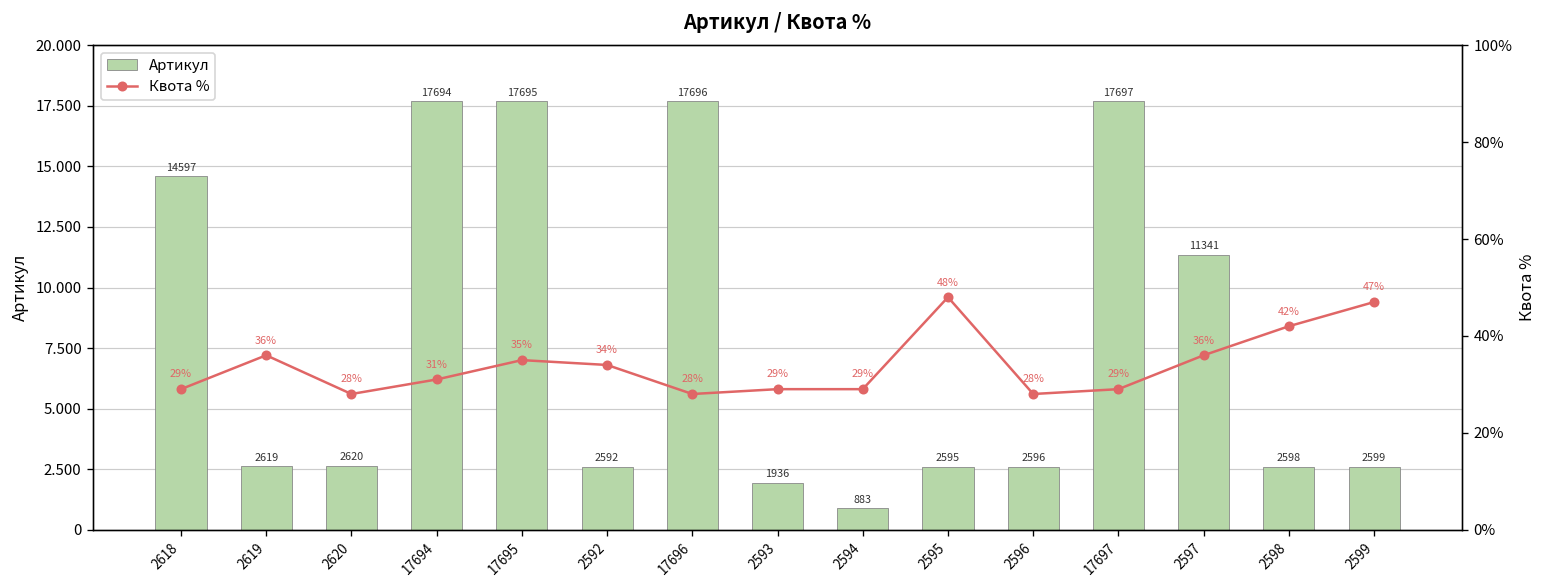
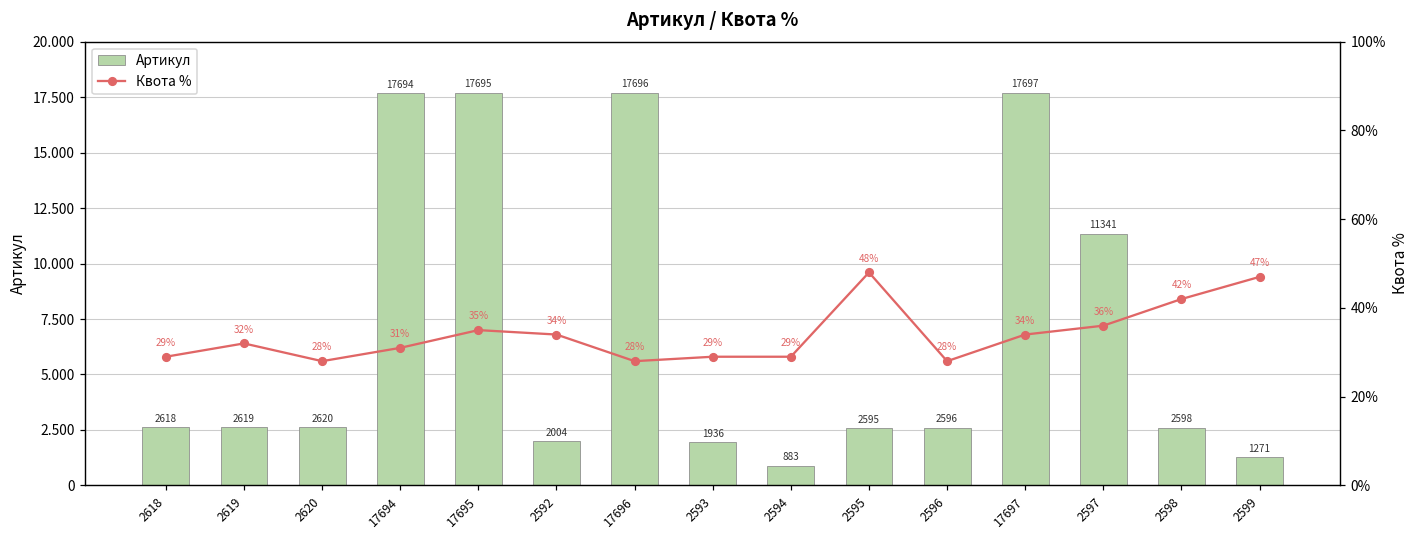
  {
    "Артикул": {
-     "2618": "14597",
+     "2618": "2618",
      "2619": "2619",
      "2620": "2620",
      "17694": "17694",
      "17695": "17695",
-     "2592": "2592",
+     "2592": "2004",
      "17696": "17696",
      "2593": "1936",
      "2594": "883",
      "2595": "2595",
      "2596": "2596",
      "17697": "17697",
      "2597": "11341",
      "2598": "2598",
-     "2599": "2599"
+     "2599": "1271"
    },
    "Квота %": {
      "2618": "29%",
-     "2619": "36%",
+     "2619": "32%",
      "2620": "28%",
      "17694": "31%",
      "17695": "35%",
      "2592": "34%",
      "17696": "28%",
      "2593": "29%",
      "2594": "29%",
      "2595": "48%",
      "2596": "28%",
-     "17697": "29%",
+     "17697": "34%",
      "2597": "36%",
      "2598": "42%",
      "2599": "47%"
    }
  }
